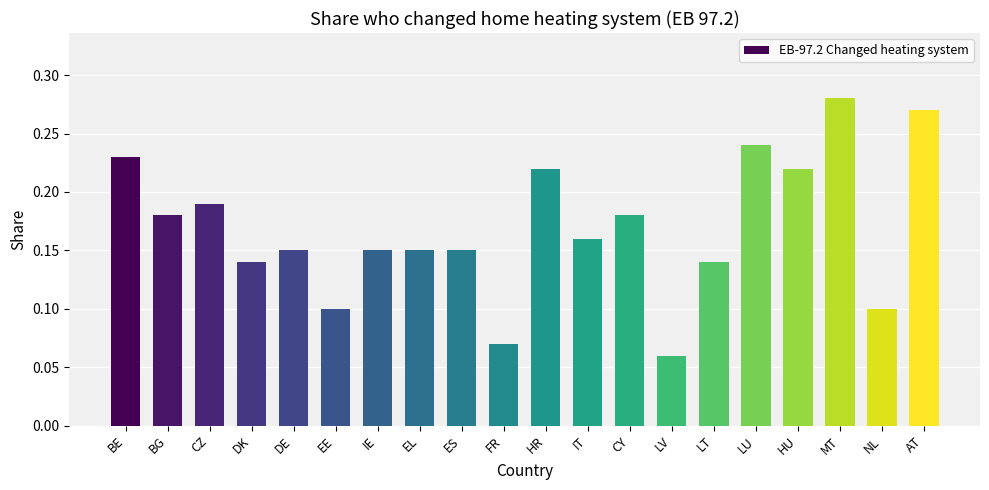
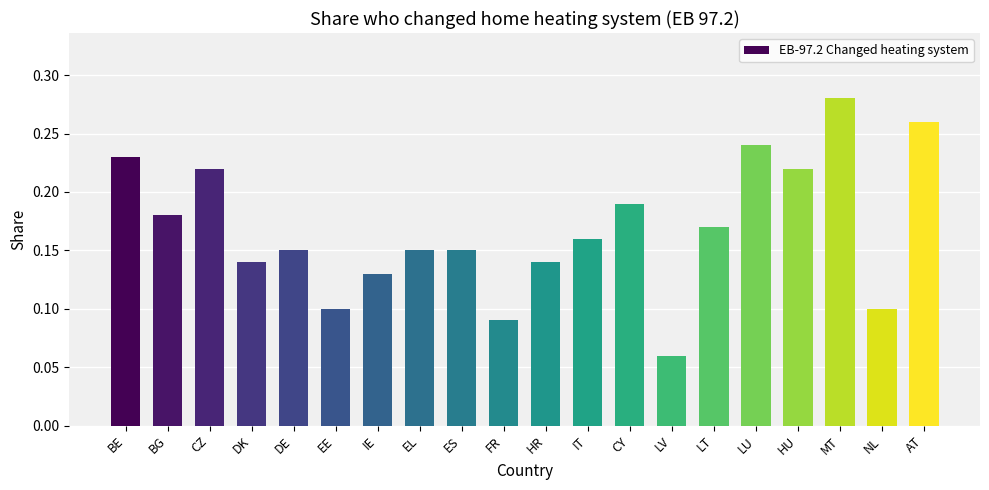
  {
    "BE": 0.23,
    "BG": 0.18,
-   "CZ": 0.19,
+   "CZ": 0.22,
    "DK": 0.14,
    "DE": 0.15,
    "EE": 0.10,
-   "IE": 0.15,
+   "IE": 0.13,
    "EL": 0.15,
    "ES": 0.15,
-   "FR": 0.07,
-   "HR": 0.22,
+   "FR": 0.09,
+   "HR": 0.14,
    "IT": 0.16,
-   "CY": 0.18,
+   "CY": 0.19,
    "LV": 0.06,
-   "LT": 0.14,
+   "LT": 0.17,
    "LU": 0.24,
    "HU": 0.22,
    "MT": 0.28,
    "NL": 0.10,
-   "AT": 0.27
+   "AT": 0.26
  }
